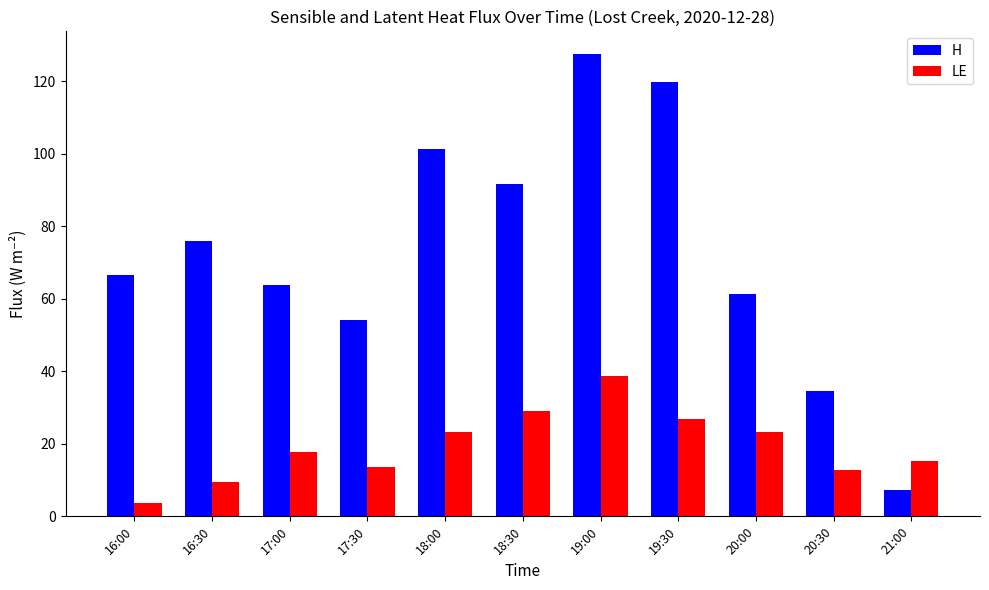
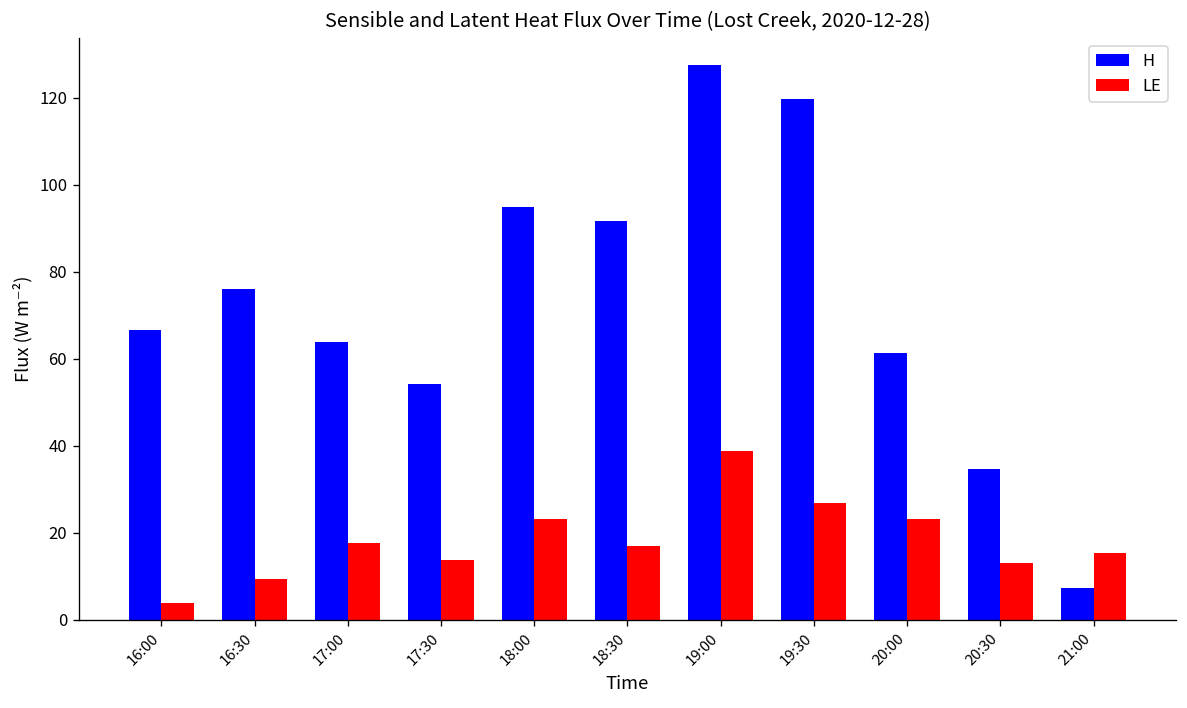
  {
    "H": {
      "16:00": 66,
      "16:30": 76,
      "17:00": 64,
      "17:30": 54,
-     "18:00": 101,
+     "18:00": 95,
      "18:30": 92,
      "19:00": 127,
      "19:30": 120,
      "20:00": 61,
      "20:30": 35,
      "21:00": 7
    },
    "LE": {
      "16:00": 4,
      "16:30": 9,
      "17:00": 18,
      "17:30": 14,
      "18:00": 23,
-     "18:30": 29,
+     "18:30": 17,
      "19:00": 39,
      "19:30": 27,
      "20:00": 23,
      "20:30": 13,
      "21:00": 15
    }
  }
